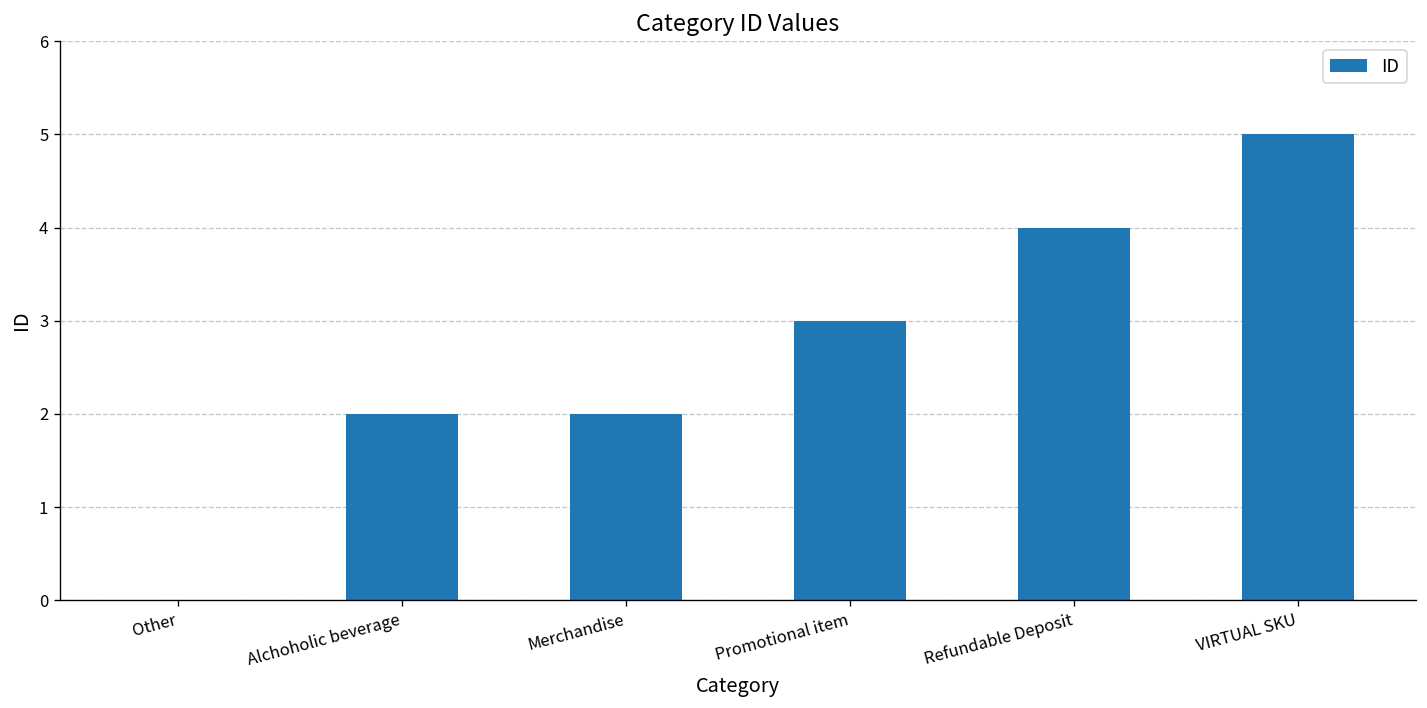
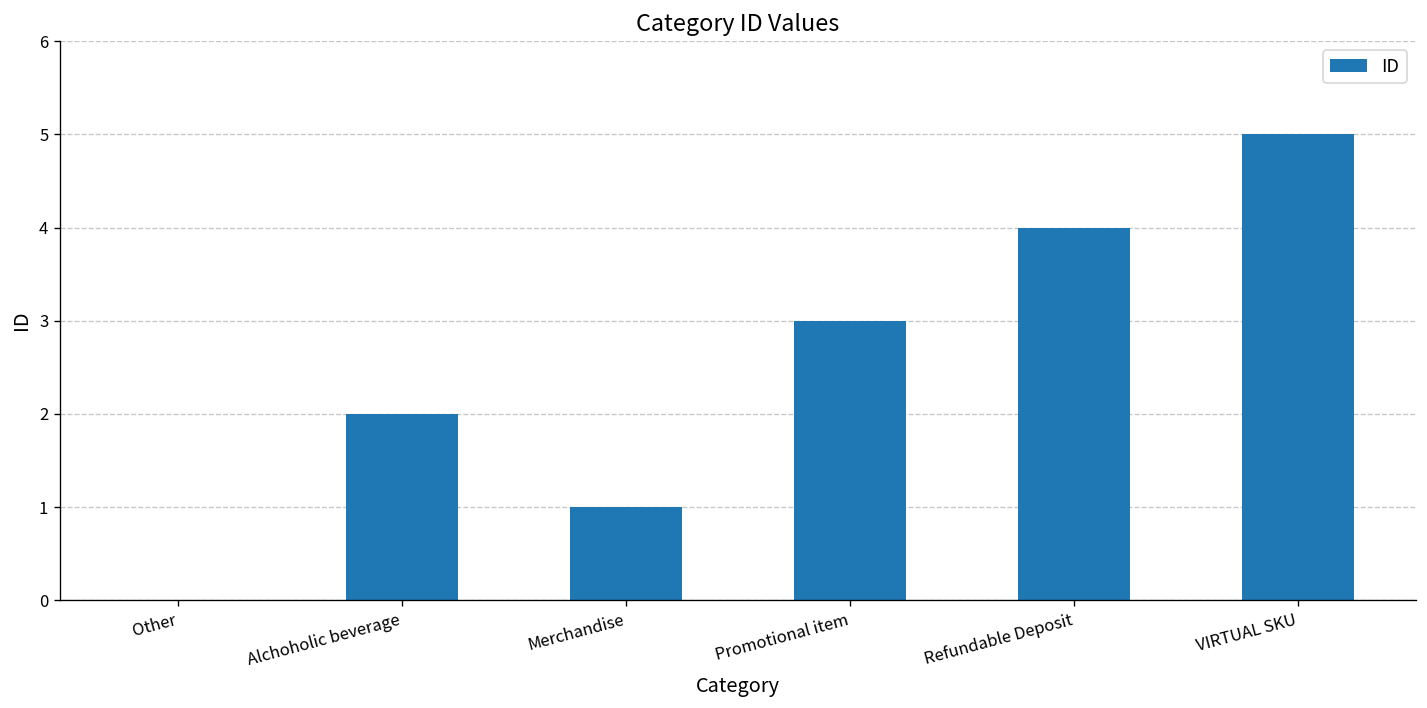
  {
    "Other": 0,
    "Alchoholic beverage": 2,
-   "Merchandise": 2,
+   "Merchandise": 1,
    "Promotional item": 3,
    "Refundable Deposit": 4,
    "VIRTUAL SKU": 5
  }
